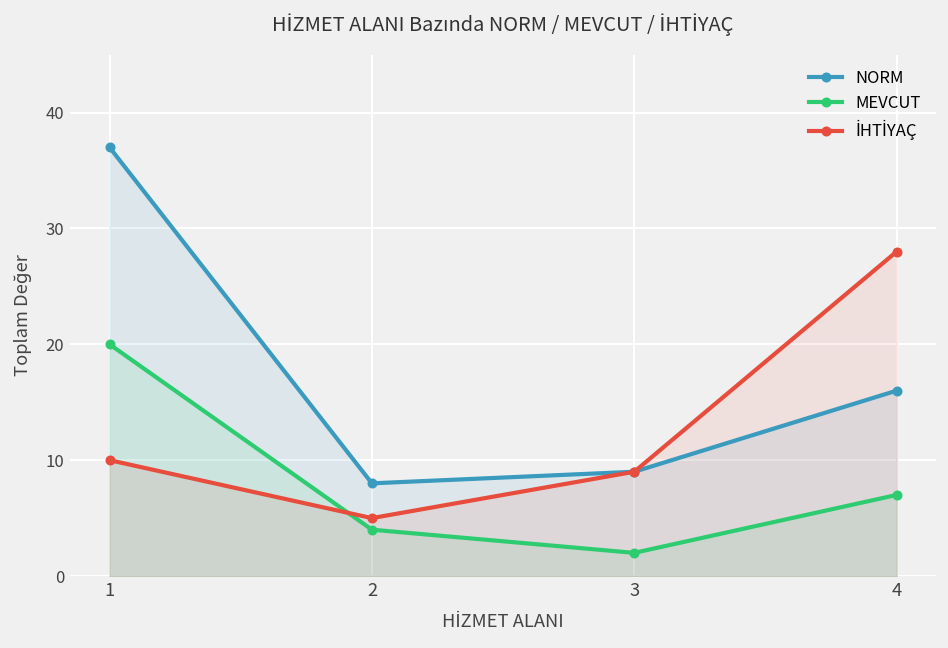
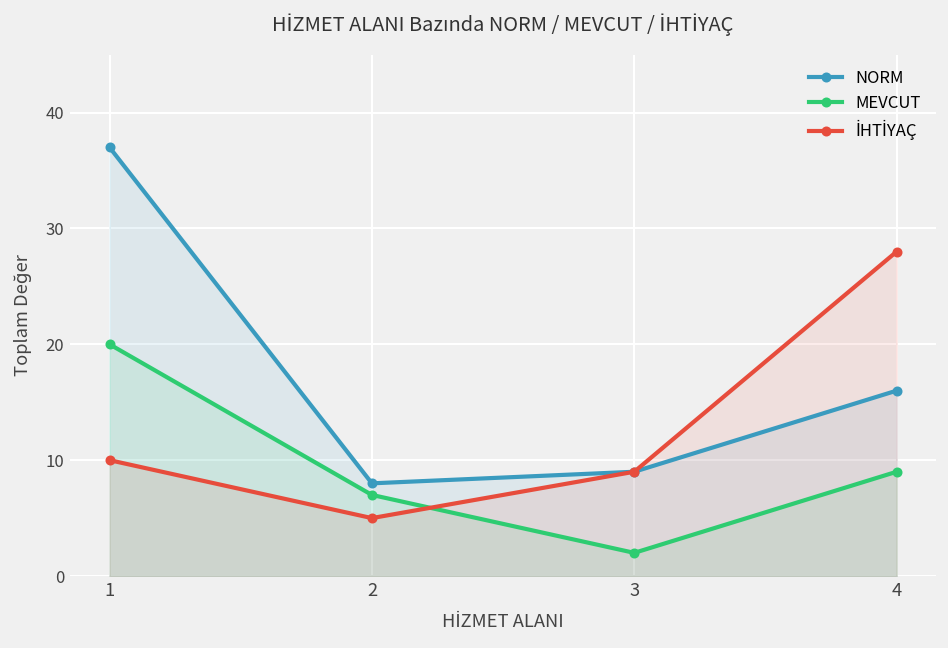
  {
    "NORM": {
      "1": 37,
      "2": 8,
      "4": 16
    },
    "MEVCUT": {
      "1": 20,
-     "2": 4,
+     "2": 7,
      "3": 2,
-     "4": 7
+     "4": 9
    },
    "İHTİYAÇ": {
      "1": 10,
      "2": 5,
      "4": 28
    }
  }
